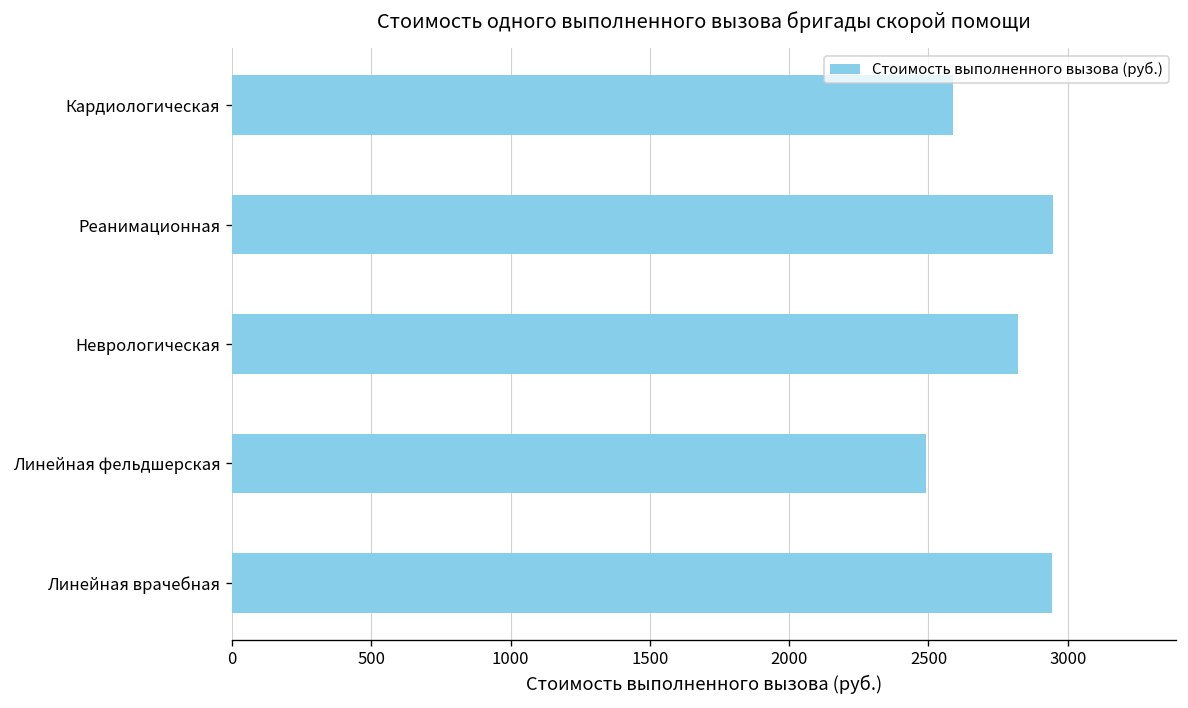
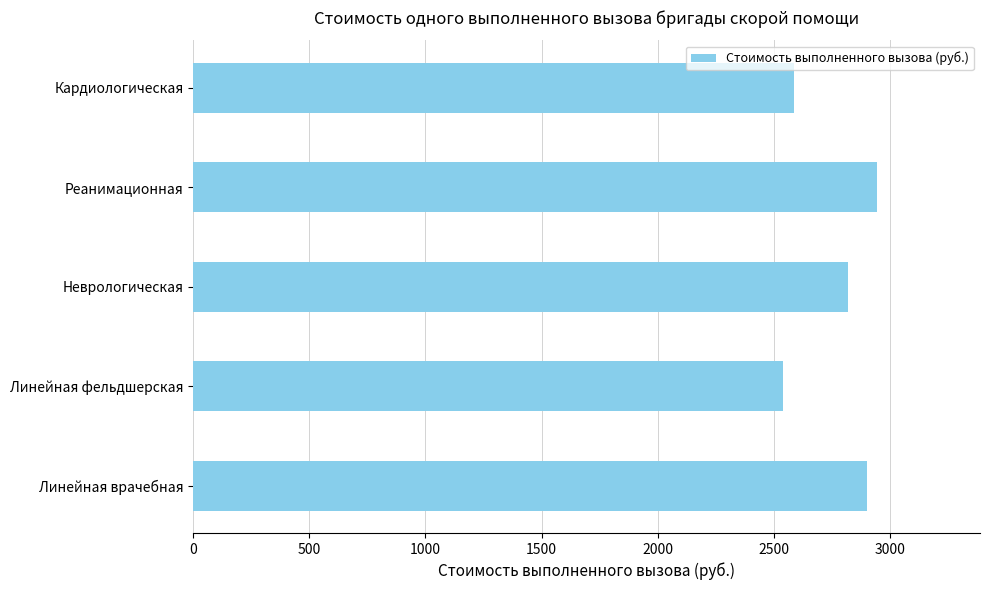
  {
    "Кардиологическая": 2590,
    "Реанимационная": 2950,
    "Неврологическая": 2820,
-   "Линейная фельдшерская": 2490,
-   "Линейная врачебная": 2940
+   "Линейная фельдшерская": 2540,
+   "Линейная врачебная": 2900
  }
